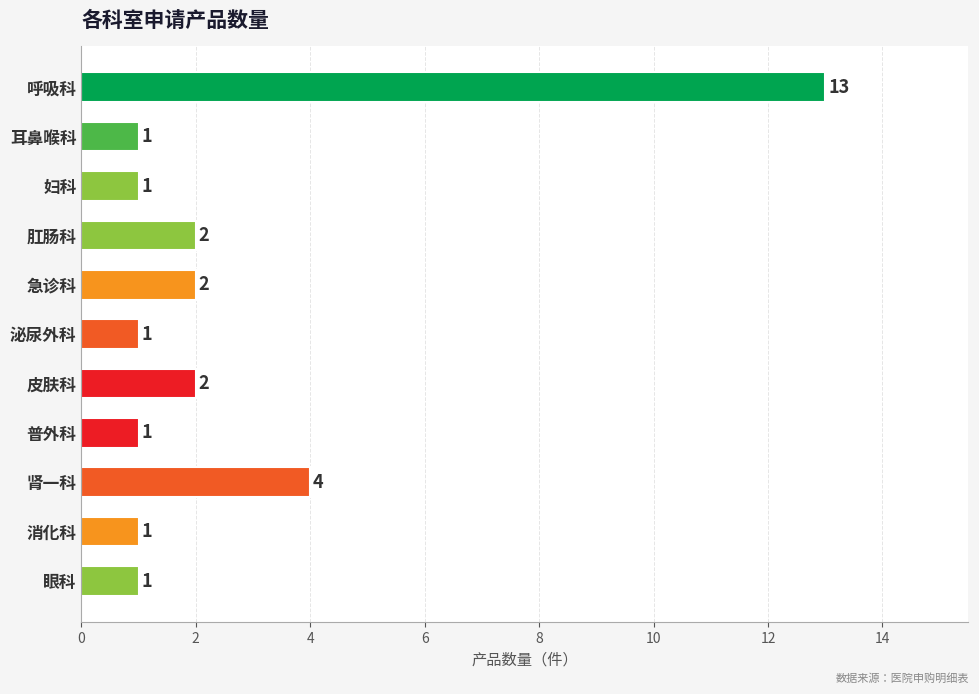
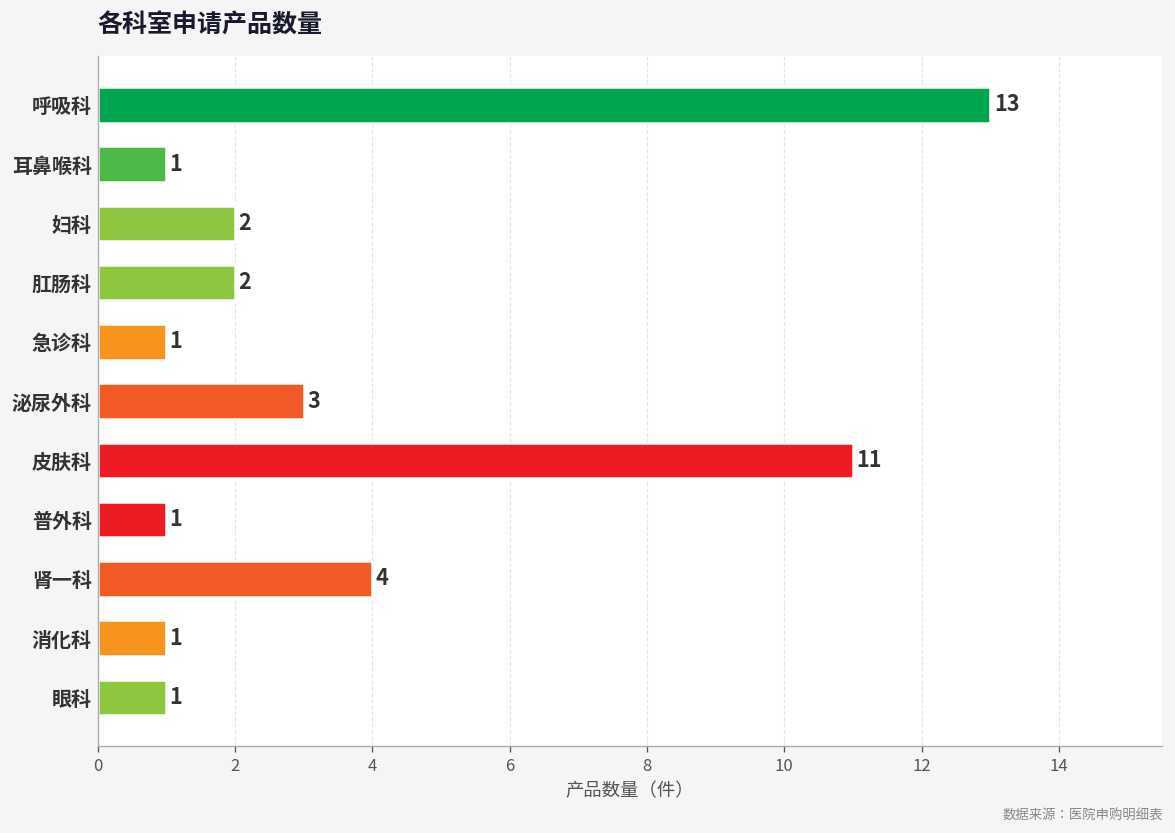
  {
    "呼吸科": 13,
    "耳鼻喉科": 1,
-   "妇科": 1,
+   "妇科": 2,
    "肛肠科": 2,
-   "急诊科": 2,
-   "泌尿外科": 1,
-   "皮肤科": 2,
+   "急诊科": 1,
+   "泌尿外科": 3,
+   "皮肤科": 11,
    "普外科": 1,
    "肾一科": 4,
    "消化科": 1,
    "眼科": 1
  }
